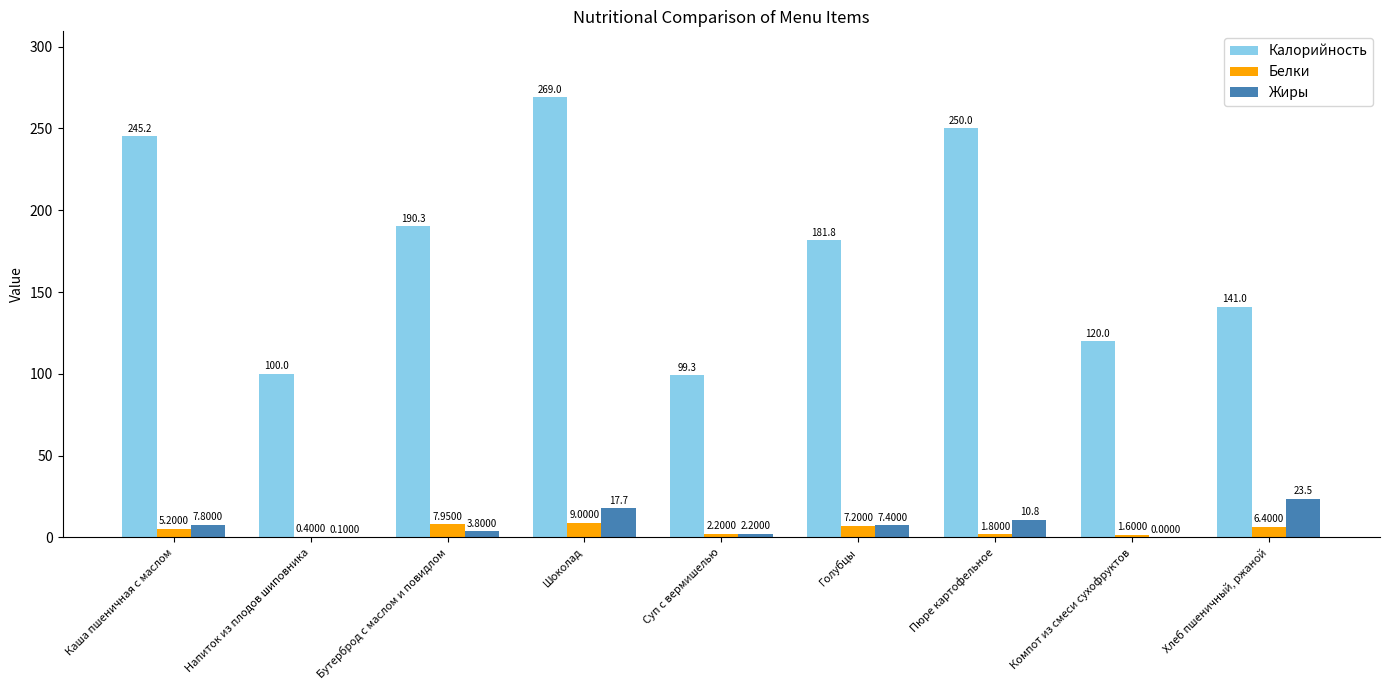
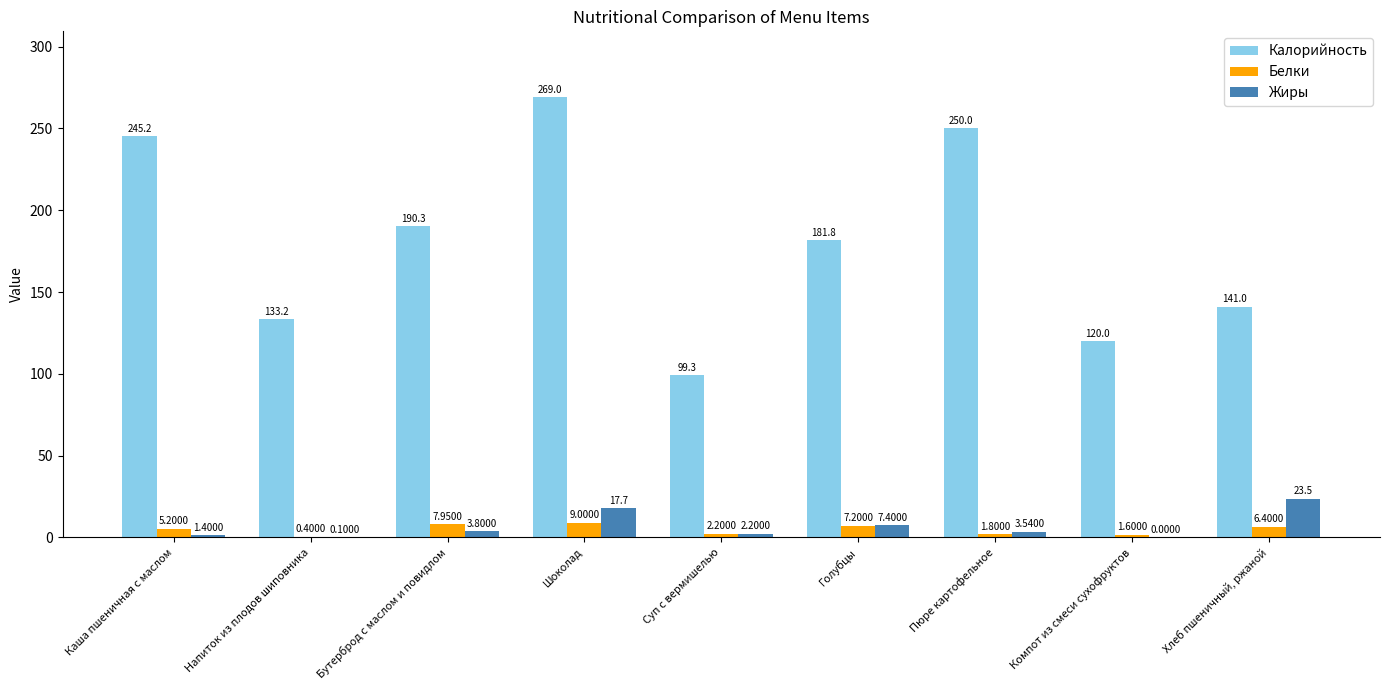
  {
    "Калорийность": {
      "Каша пшеничная с маслом": 245.2,
-     "Напиток из плодов шиповника": 100.0,
+     "Напиток из плодов шиповника": 133.2,
      "Бутерброд с маслом и повидлом": 190.3,
      "Шоколад": 269.0,
      "Суп с вермишелью": 99.3,
      "Голубцы": 181.8,
      "Пюре картофельное": 250.0,
      "Компот из смеси сухофруктов": 120.0,
      "Хлеб пшеничный, ржаной": 141.0
    },
    "Белки": {
      "Каша пшеничная с маслом": 5.2000,
      "Напиток из плодов шиповника": 0.4000,
      "Бутерброд с маслом и повидлом": 7.9500,
      "Шоколад": 9.0000,
      "Суп с вермишелью": 2.2000,
      "Голубцы": 7.2000,
      "Пюре картофельное": 1.8000,
      "Компот из смеси сухофруктов": 1.6000,
      "Хлеб пшеничный, ржаной": 6.4000
    },
    "Жиры": {
-     "Каша пшеничная с маслом": 7.8000,
+     "Каша пшеничная с маслом": 1.4000,
      "Напиток из плодов шиповника": 0.1000,
      "Бутерброд с маслом и повидлом": 3.8000,
      "Шоколад": 17.7,
      "Суп с вермишелью": 2.2000,
      "Голубцы": 7.4000,
-     "Пюре картофельное": 10.8,
+     "Пюре картофельное": 3.5400,
      "Компот из смеси сухофруктов": 0.0000,
      "Хлеб пшеничный, ржаной": 23.5
    }
  }
